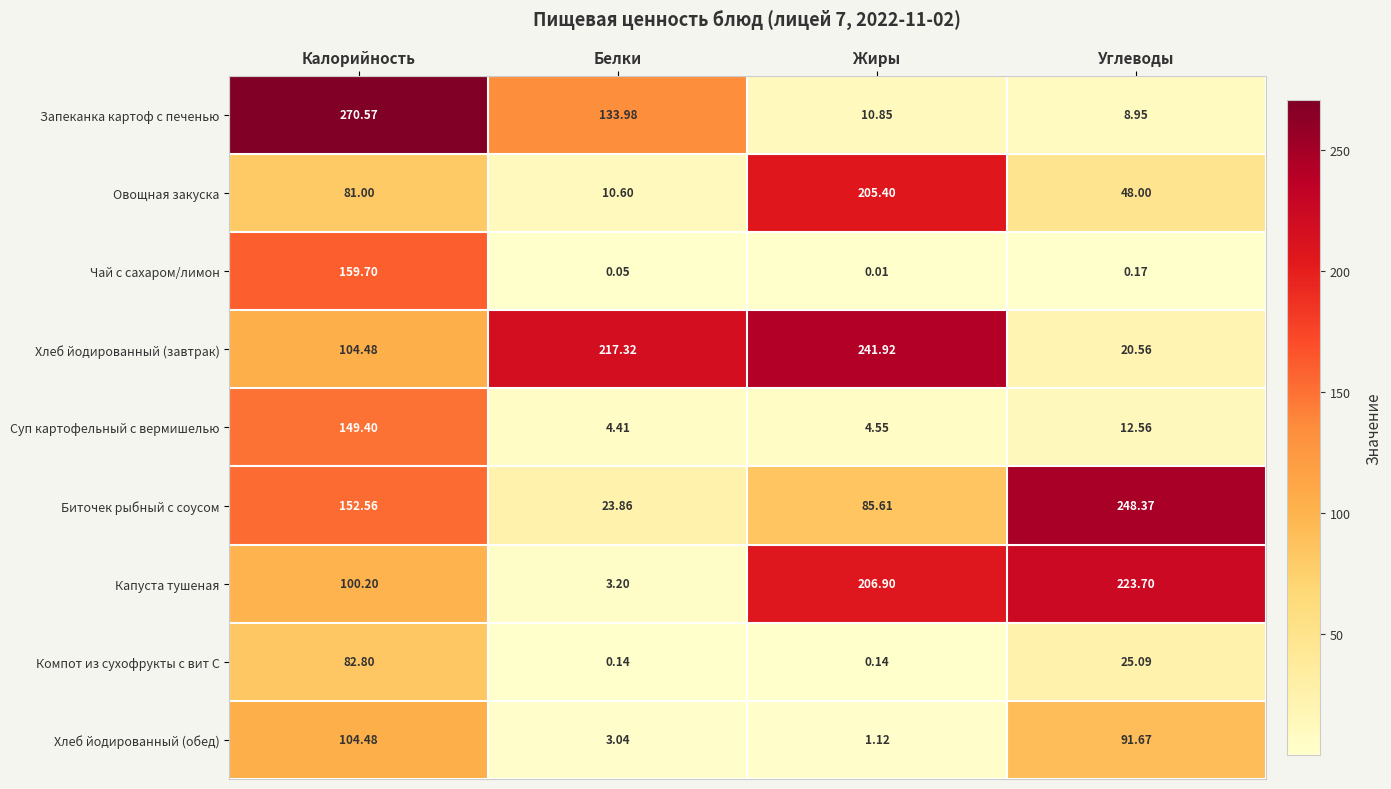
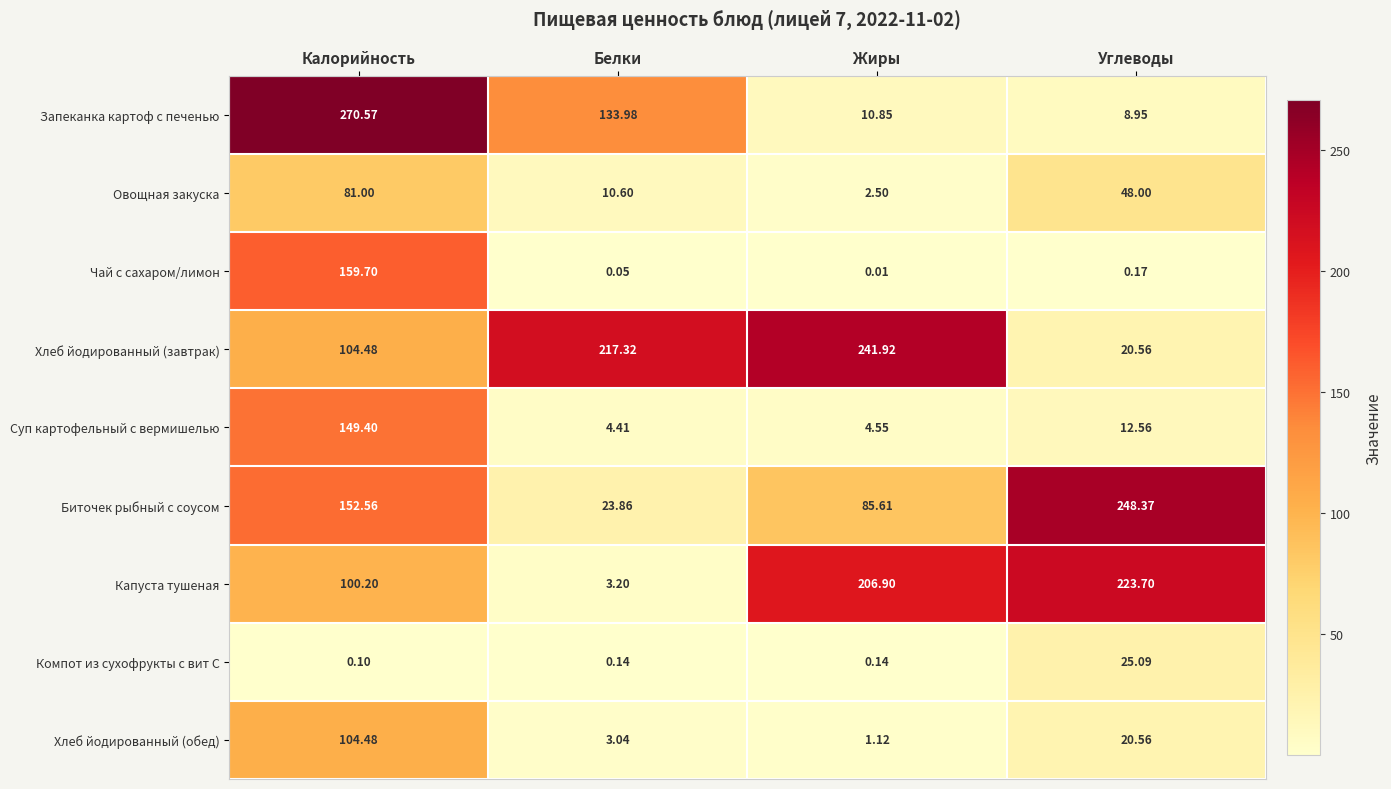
  {
    "Запеканка картоф с печенью": {
      "Калорийность": 270.57,
      "Белки": 133.98,
      "Жиры": 10.85,
      "Углеводы": 8.95
    },
    "Овощная закуска": {
      "Калорийность": 81.00,
      "Белки": 10.60,
-     "Жиры": 205.40,
+     "Жиры": 2.50,
      "Углеводы": 48.00
    },
    "Чай с сахаром/лимон": {
      "Калорийность": 159.70,
      "Белки": 0.05,
      "Жиры": 0.01,
      "Углеводы": 0.17
    },
    "Хлеб йодированный (завтрак)": {
      "Калорийность": 104.48,
      "Белки": 217.32,
      "Жиры": 241.92,
      "Углеводы": 20.56
    },
    "Суп картофельный с вермишелью": {
      "Калорийность": 149.40,
      "Белки": 4.41,
      "Жиры": 4.55,
      "Углеводы": 12.56
    },
    "Биточек рыбный с соусом": {
      "Калорийность": 152.56,
      "Белки": 23.86,
      "Жиры": 85.61,
      "Углеводы": 248.37
    },
    "Капуста тушеная": {
      "Калорийность": 100.20,
      "Белки": 3.20,
      "Жиры": 206.90,
      "Углеводы": 223.70
    },
    "Компот из сухофрукты с вит С": {
-     "Калорийность": 82.80,
+     "Калорийность": 0.10,
      "Белки": 0.14,
      "Жиры": 0.14,
      "Углеводы": 25.09
    },
    "Хлеб йодированный (обед)": {
      "Калорийность": 104.48,
      "Белки": 3.04,
      "Жиры": 1.12,
-     "Углеводы": 91.67
+     "Углеводы": 20.56
    }
  }
